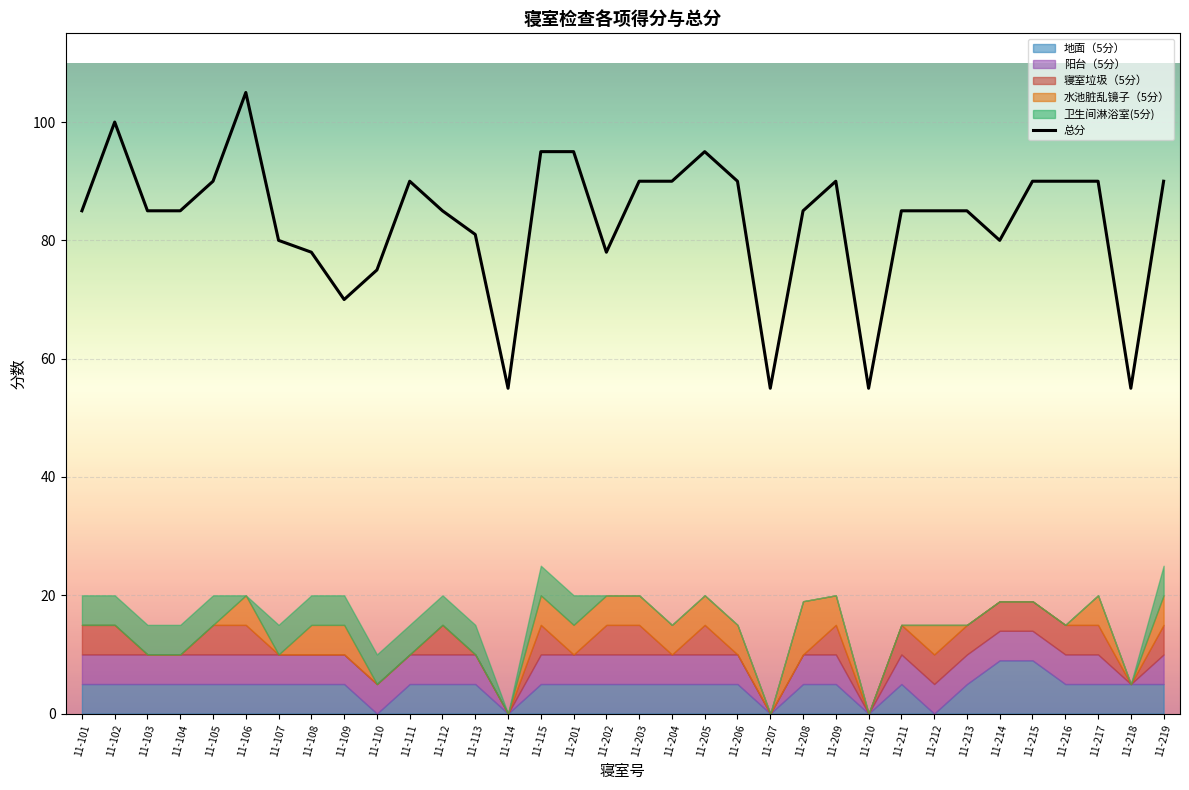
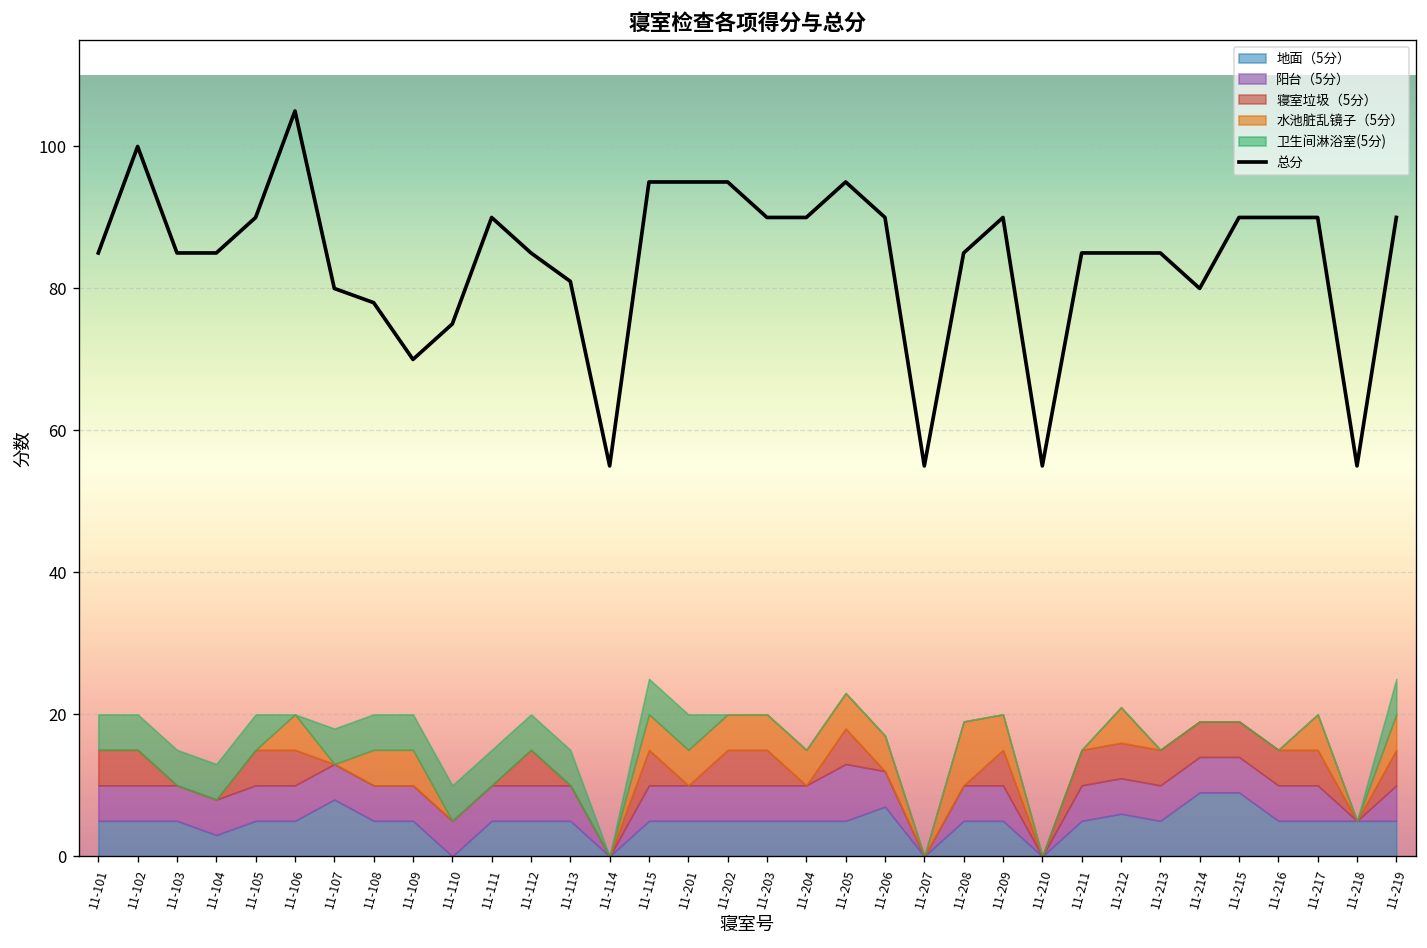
  {
    "总分": {
      "11-101": 85,
      "11-102": 100,
      "11-103": 85,
      "11-104": 85,
      "11-105": 90,
      "11-106": 105,
      "11-107": 80,
      "11-108": 78,
      "11-109": 70,
      "11-110": 75,
      "11-111": 90,
      "11-112": 85,
      "11-113": 81,
      "11-114": 55,
      "11-115": 95,
      "11-201": 95,
-     "11-202": 78,
+     "11-202": 95,
      "11-203": 90,
      "11-204": 90,
      "11-205": 95,
      "11-206": 90,
      "11-207": 55,
      "11-208": 85,
      "11-209": 90,
      "11-210": 55,
      "11-211": 85,
      "11-212": 85,
      "11-213": 85,
      "11-214": 80,
      "11-215": 90,
      "11-216": 90,
      "11-217": 90,
      "11-218": 55,
      "11-219": 90
    },
    "地面（5分）": {
      "11-101": 5,
      "11-102": 5,
      "11-103": 5,
-     "11-104": 5,
+     "11-104": 3,
      "11-105": 5,
      "11-106": 5,
-     "11-107": 5,
+     "11-107": 8,
      "11-108": 5,
      "11-109": 5,
      "11-110": 0,
      "11-111": 5,
      "11-112": 5,
      "11-113": 5,
      "11-115": 5,
      "11-201": 5,
      "11-202": 5,
      "11-203": 5,
      "11-204": 5,
      "11-205": 5,
-     "11-206": 5,
+     "11-206": 7,
      "11-208": 5,
      "11-209": 5,
      "11-211": 5,
-     "11-212": 0,
+     "11-212": 6,
      "11-213": 5,
      "11-214": 9,
      "11-215": 9,
      "11-216": 5,
      "11-217": 5,
      "11-219": 5
    },
    "阳台（5分）": {
      "11-101": 5,
      "11-102": 5,
      "11-105": 5,
      "11-106": 5,
      "11-112": 5,
      "11-115": 5,
      "11-202": 5,
      "11-203": 5,
-     "11-205": 5,
+     "11-205": 8,
      "11-209": 5,
      "11-211": 5,
      "11-212": 5,
      "11-213": 5,
      "11-214": 5,
      "11-215": 5,
      "11-216": 5,
      "11-217": 5,
      "11-219": 5
    },
    "寝室垃圾（5分）": {
      "11-106": 5,
      "11-115": 5,
      "11-202": 5,
      "11-203": 5,
      "11-205": 5,
      "11-209": 5,
      "11-212": 5,
      "11-217": 5,
      "11-219": 5
    },
    "水池脏乱镜子（5分）": {
      "11-108": 5,
      "11-109": 5,
      "11-115": 5,
      "11-201": 5,
      "11-219": 5
    },
    "卫生间淋浴室(5分)": {
      "11-101": 5,
      "11-102": 5,
      "11-103": 5,
      "11-104": 5,
      "11-105": 5,
      "11-107": 5,
      "11-108": 5,
      "11-109": 5,
      "11-110": 5,
      "11-111": 5,
      "11-112": 5,
      "11-113": 5,
      "11-115": 5,
      "11-201": 5,
      "11-219": 5
    }
  }
